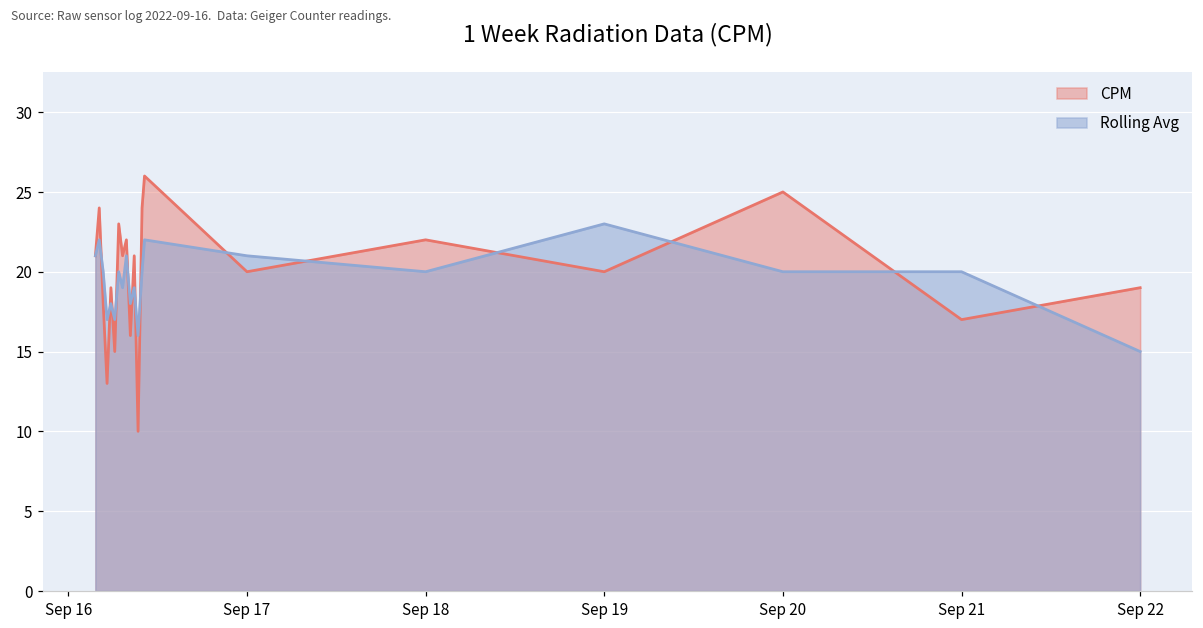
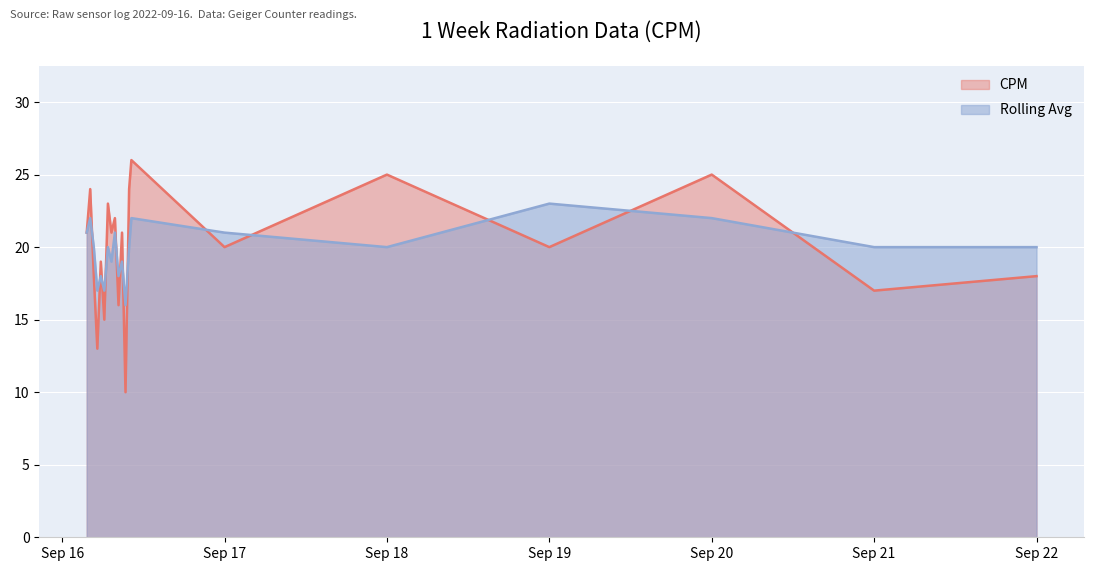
  {
    "CPM": {
      "Sep 17": 20,
-     "Sep 18": 22,
+     "Sep 18": 25,
      "Sep 19": 20,
      "Sep 20": 25,
      "Sep 21": 17,
-     "Sep 22": 19
+     "Sep 22": 18
    },
    "Rolling Avg": {
      "Sep 17": 21,
      "Sep 18": 20,
      "Sep 19": 23,
-     "Sep 20": 20,
+     "Sep 20": 22,
      "Sep 21": 20,
-     "Sep 22": 15
+     "Sep 22": 20
    }
  }
